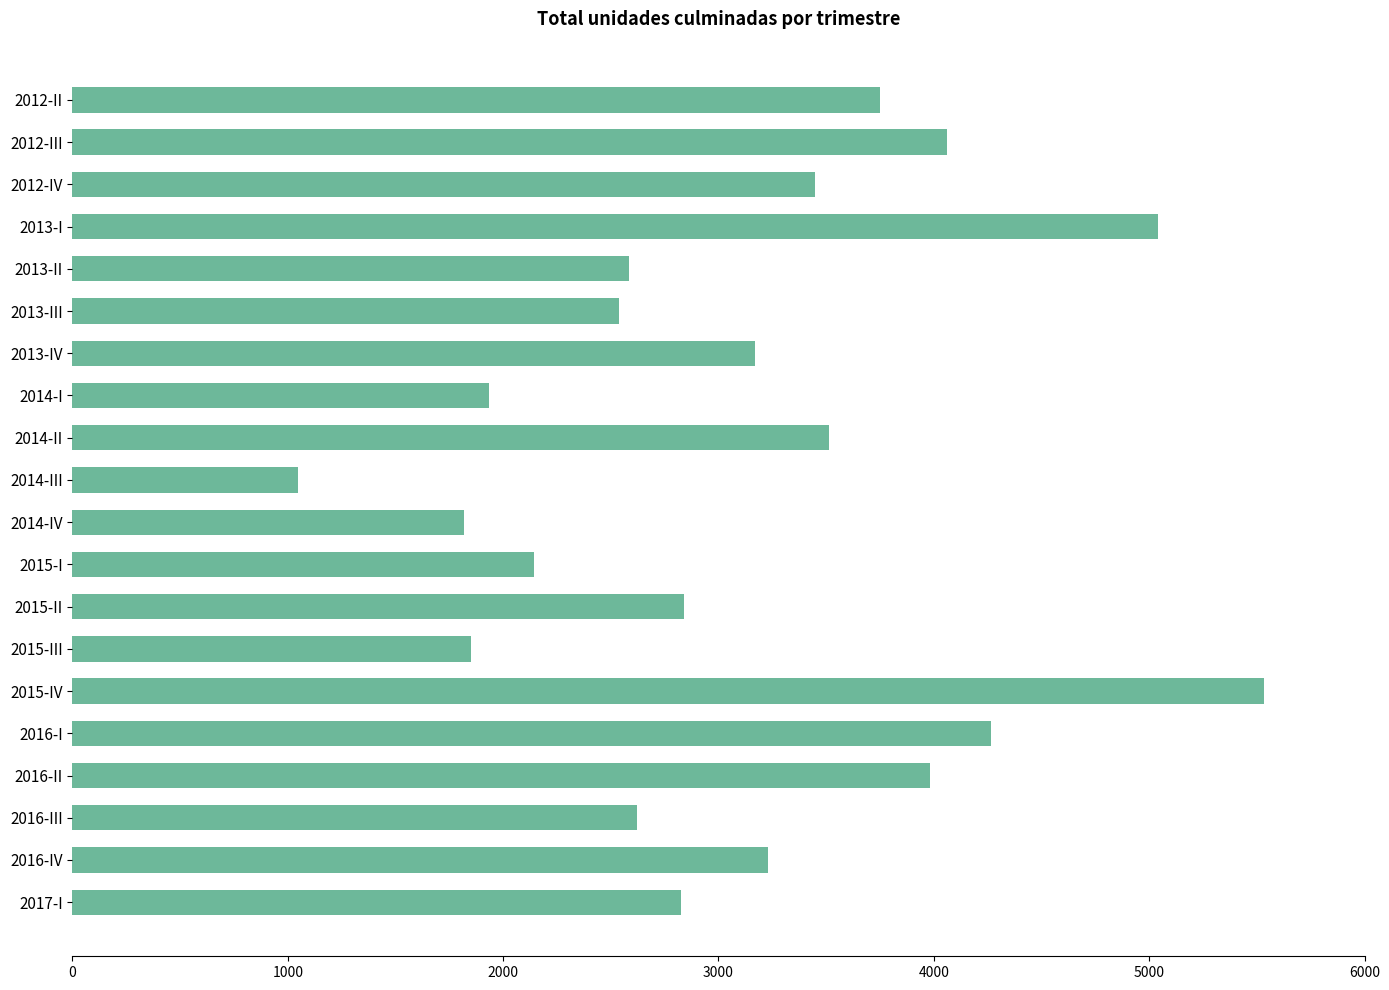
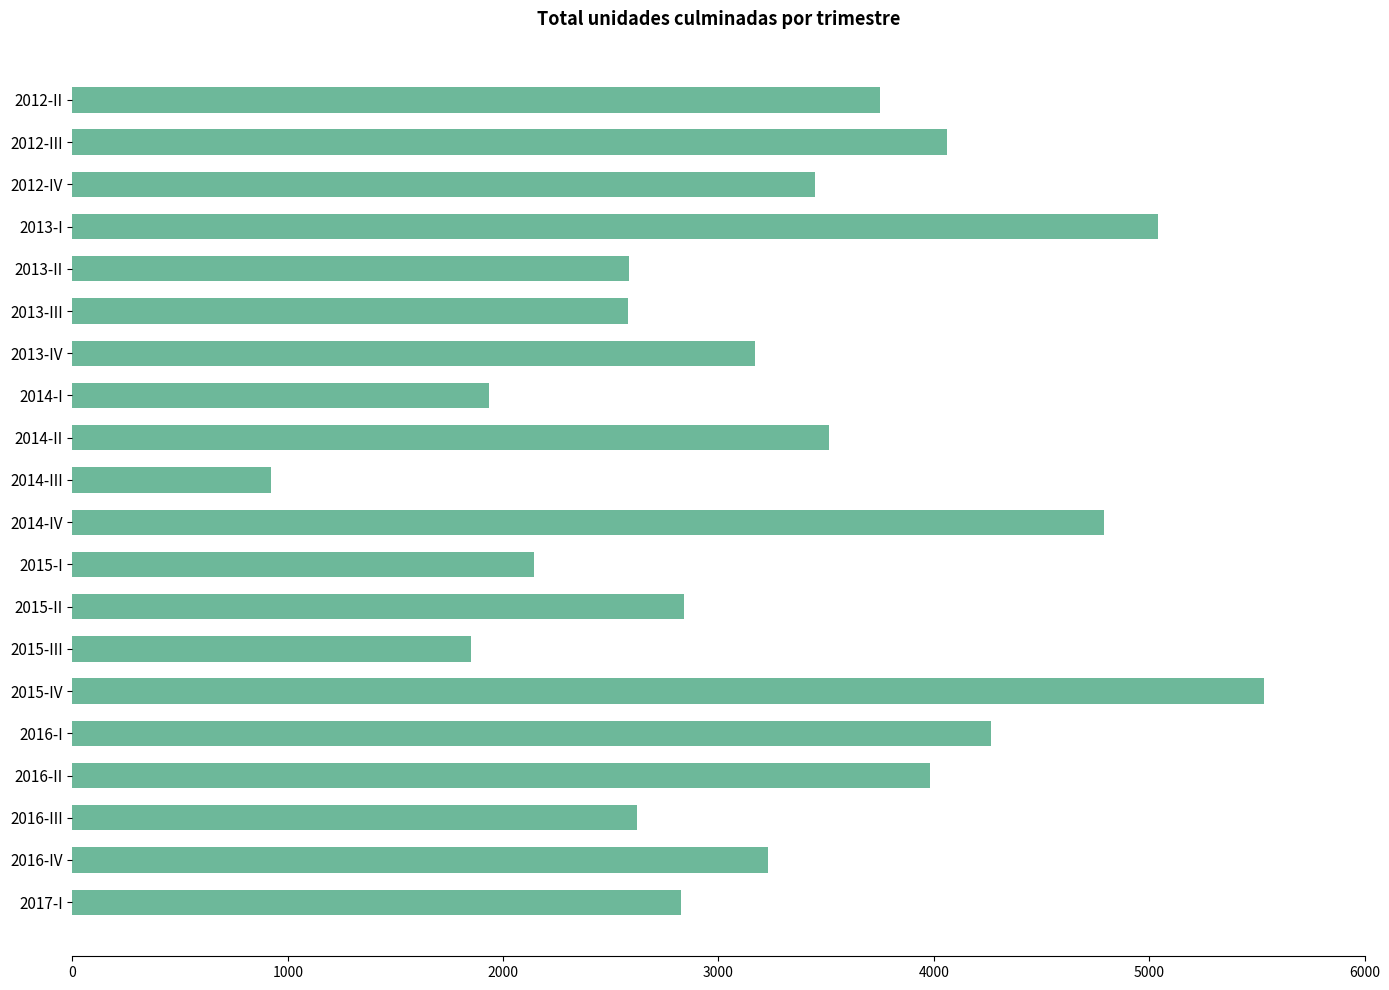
  {
    "2012-II": 3750,
    "2012-III": 4060,
    "2012-IV": 3450,
    "2013-I": 5040,
    "2013-II": 2590,
-   "2013-III": 2540,
+   "2013-III": 2580,
    "2013-IV": 3170,
    "2014-I": 1940,
    "2014-II": 3510,
-   "2014-III": 1050,
-   "2014-IV": 1820,
+   "2014-III": 920,
+   "2014-IV": 4790,
    "2015-I": 2140,
    "2015-II": 2840,
    "2015-III": 1850,
    "2015-IV": 5530,
    "2016-I": 4270,
    "2016-II": 3980,
    "2016-III": 2620,
    "2016-IV": 3230,
    "2017-I": 2820
  }
